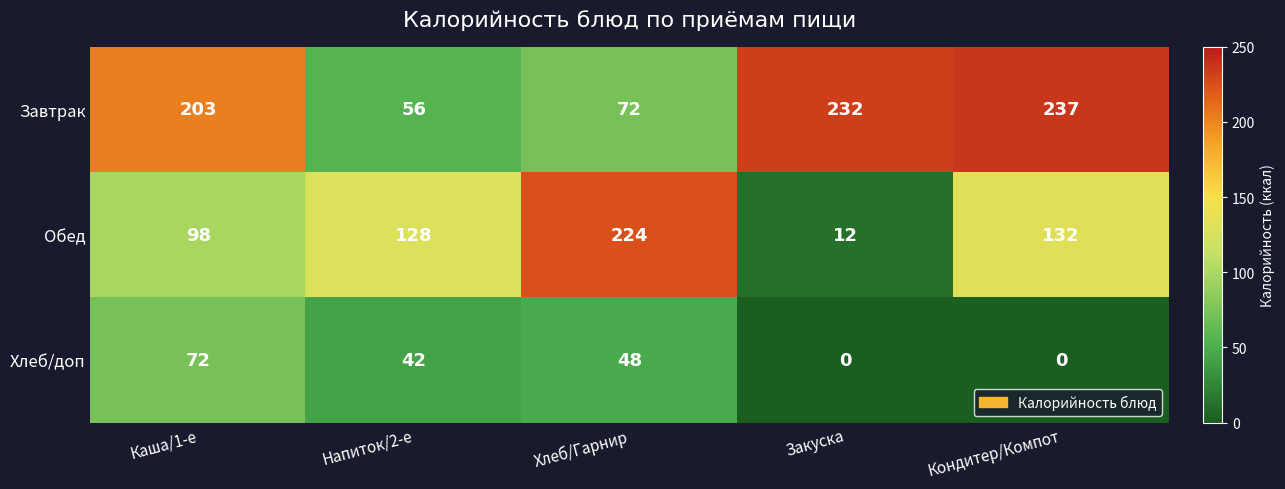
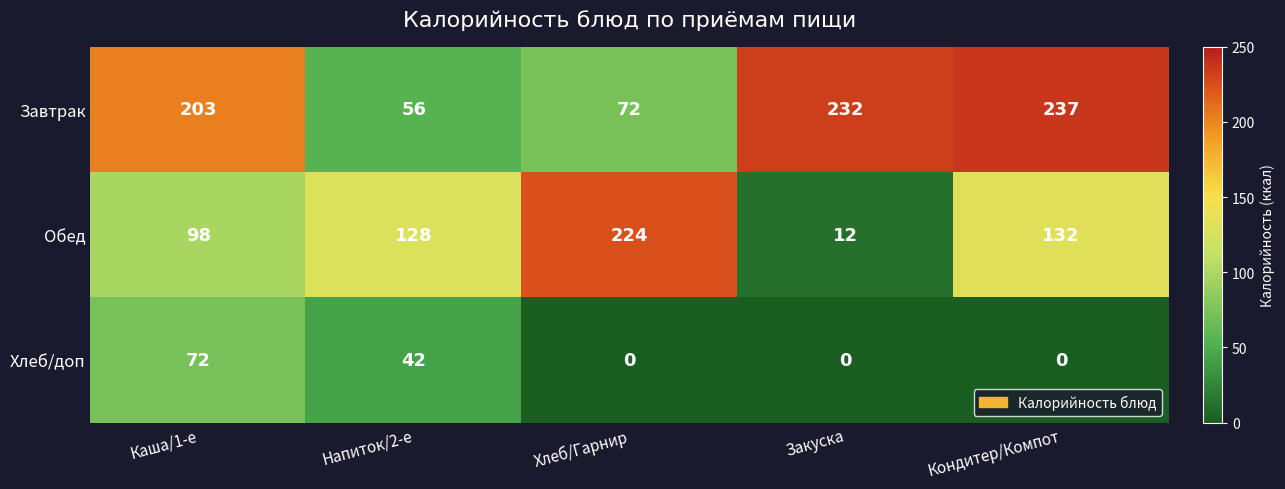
  {
    "Завтрак": {
      "Каша/1-е": 203,
      "Напиток/2-е": 56,
      "Хлеб/Гарнир": 72,
      "Закуска": 232,
      "Кондитер/Компот": 237
    },
    "Обед": {
      "Каша/1-е": 98,
      "Напиток/2-е": 128,
      "Хлеб/Гарнир": 224,
      "Закуска": 12,
      "Кондитер/Компот": 132
    },
    "Хлеб/доп": {
      "Каша/1-е": 72,
      "Напиток/2-е": 42,
-     "Хлеб/Гарнир": 48,
+     "Хлеб/Гарнир": 0,
      "Закуска": 0,
      "Кондитер/Компот": 0
    }
  }
